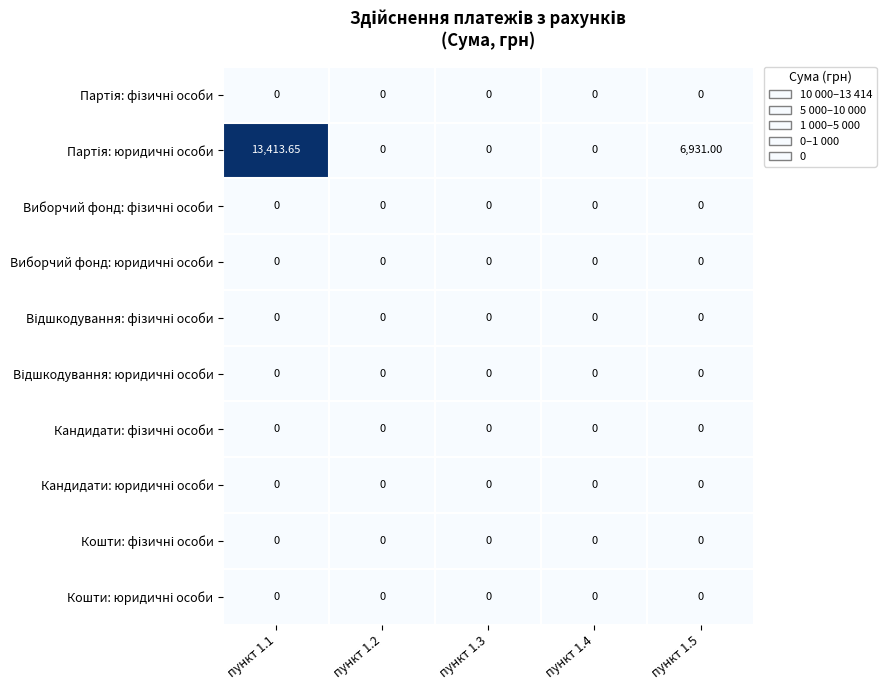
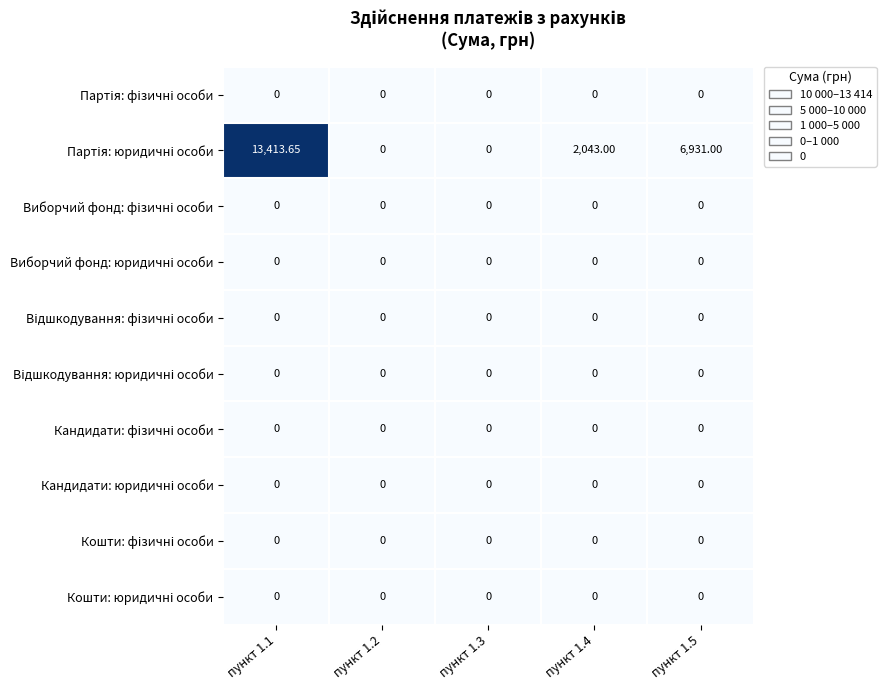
  {
    "Партія: фізичні особи": {
      "пункт 1.1": "0",
      "пункт 1.2": "0",
      "пункт 1.3": "0",
      "пункт 1.4": "0",
      "пункт 1.5": "0"
    },
    "Партія: юридичні особи": {
      "пункт 1.1": "13,413.65",
      "пункт 1.2": "0",
      "пункт 1.3": "0",
-     "пункт 1.4": "0",
+     "пункт 1.4": "2,043.00",
      "пункт 1.5": "6,931.00"
    },
    "Виборчий фонд: фізичні особи": {
      "пункт 1.1": "0",
      "пункт 1.2": "0",
      "пункт 1.3": "0",
      "пункт 1.4": "0",
      "пункт 1.5": "0"
    },
    "Виборчий фонд: юридичні особи": {
      "пункт 1.1": "0",
      "пункт 1.2": "0",
      "пункт 1.3": "0",
      "пункт 1.4": "0",
      "пункт 1.5": "0"
    },
    "Відшкодування: фізичні особи": {
      "пункт 1.1": "0",
      "пункт 1.2": "0",
      "пункт 1.3": "0",
      "пункт 1.4": "0",
      "пункт 1.5": "0"
    },
    "Відшкодування: юридичні особи": {
      "пункт 1.1": "0",
      "пункт 1.2": "0",
      "пункт 1.3": "0",
      "пункт 1.4": "0",
      "пункт 1.5": "0"
    },
    "Кандидати: фізичні особи": {
      "пункт 1.1": "0",
      "пункт 1.2": "0",
      "пункт 1.3": "0",
      "пункт 1.4": "0",
      "пункт 1.5": "0"
    },
    "Кандидати: юридичні особи": {
      "пункт 1.1": "0",
      "пункт 1.2": "0",
      "пункт 1.3": "0",
      "пункт 1.4": "0",
      "пункт 1.5": "0"
    },
    "Кошти: фізичні особи": {
      "пункт 1.1": "0",
      "пункт 1.2": "0",
      "пункт 1.3": "0",
      "пункт 1.4": "0",
      "пункт 1.5": "0"
    },
    "Кошти: юридичні особи": {
      "пункт 1.1": "0",
      "пункт 1.2": "0",
      "пункт 1.3": "0",
      "пункт 1.4": "0",
      "пункт 1.5": "0"
    }
  }
